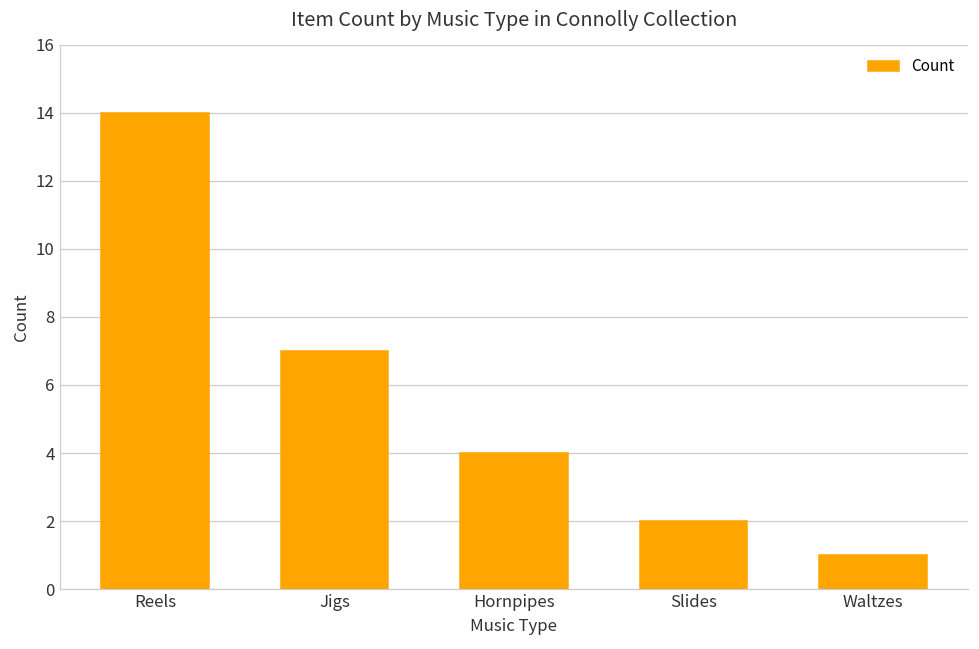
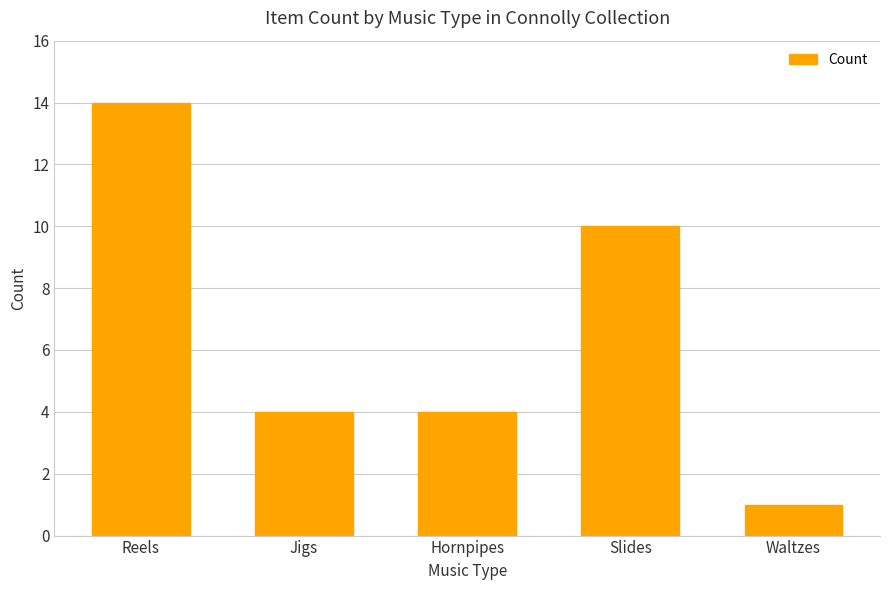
  {
    "Reels": 14,
-   "Jigs": 7,
+   "Jigs": 4,
    "Hornpipes": 4,
-   "Slides": 2,
+   "Slides": 10,
    "Waltzes": 1
  }
